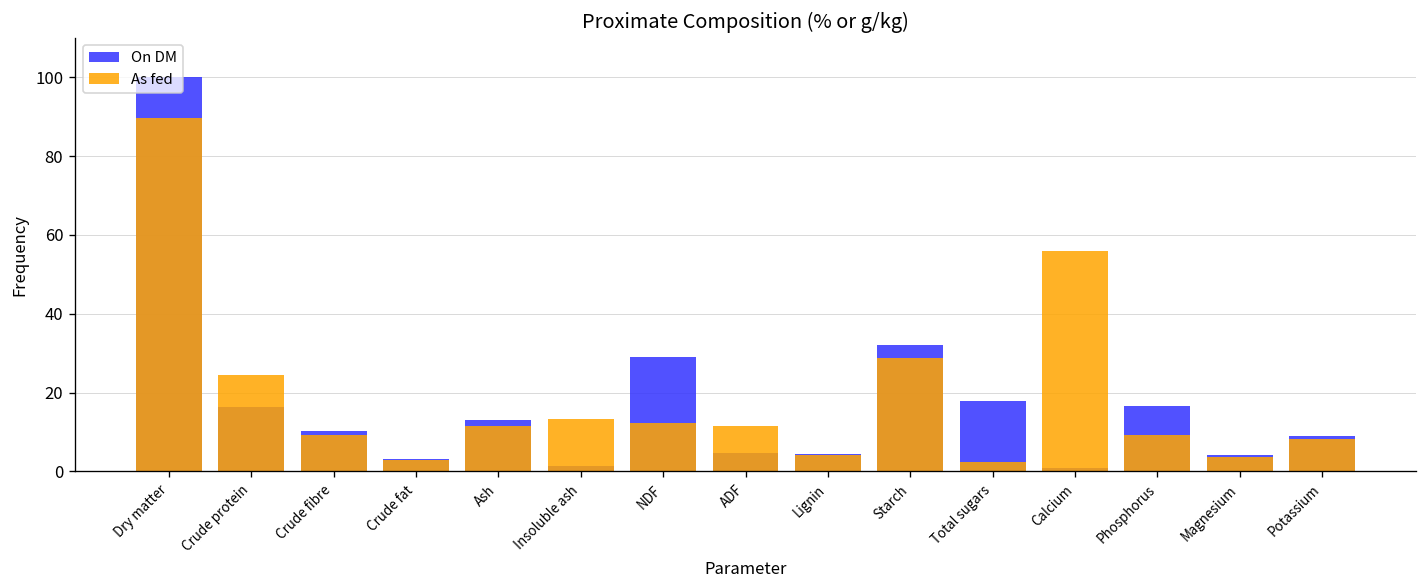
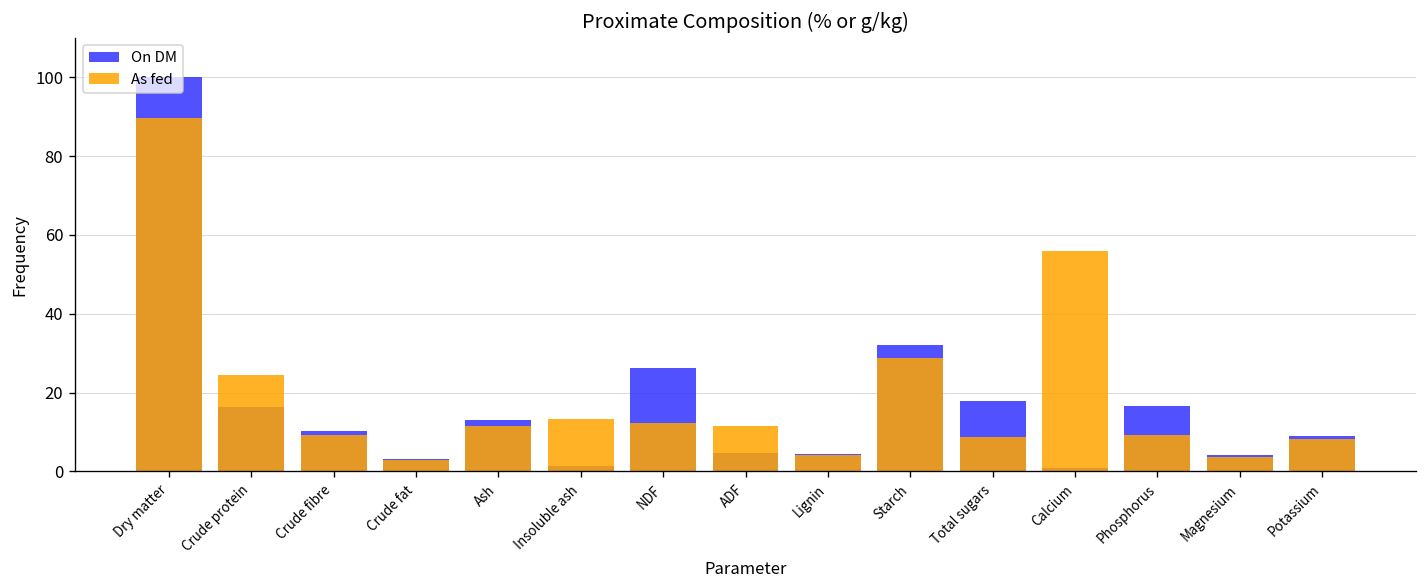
  {
    "On DM": {
      "Crude fibre": 10,
      "Crude fat": 3,
      "Ash": 13,
-     "NDF": 29,
+     "NDF": 26,
      "Lignin": 5,
      "Starch": 32,
      "Total sugars": 18,
      "Phosphorus": 17,
      "Magnesium": 4,
      "Potassium": 9
    },
    "As fed": {
      "Crude protein": 25,
      "Crude fat": 3,
      "Insoluble ash": 13,
      "ADF": 12,
      "Lignin": 4,
-     "Total sugars": 3,
+     "Total sugars": 9,
      "Calcium": 56,
      "Magnesium": 4
    }
  }
